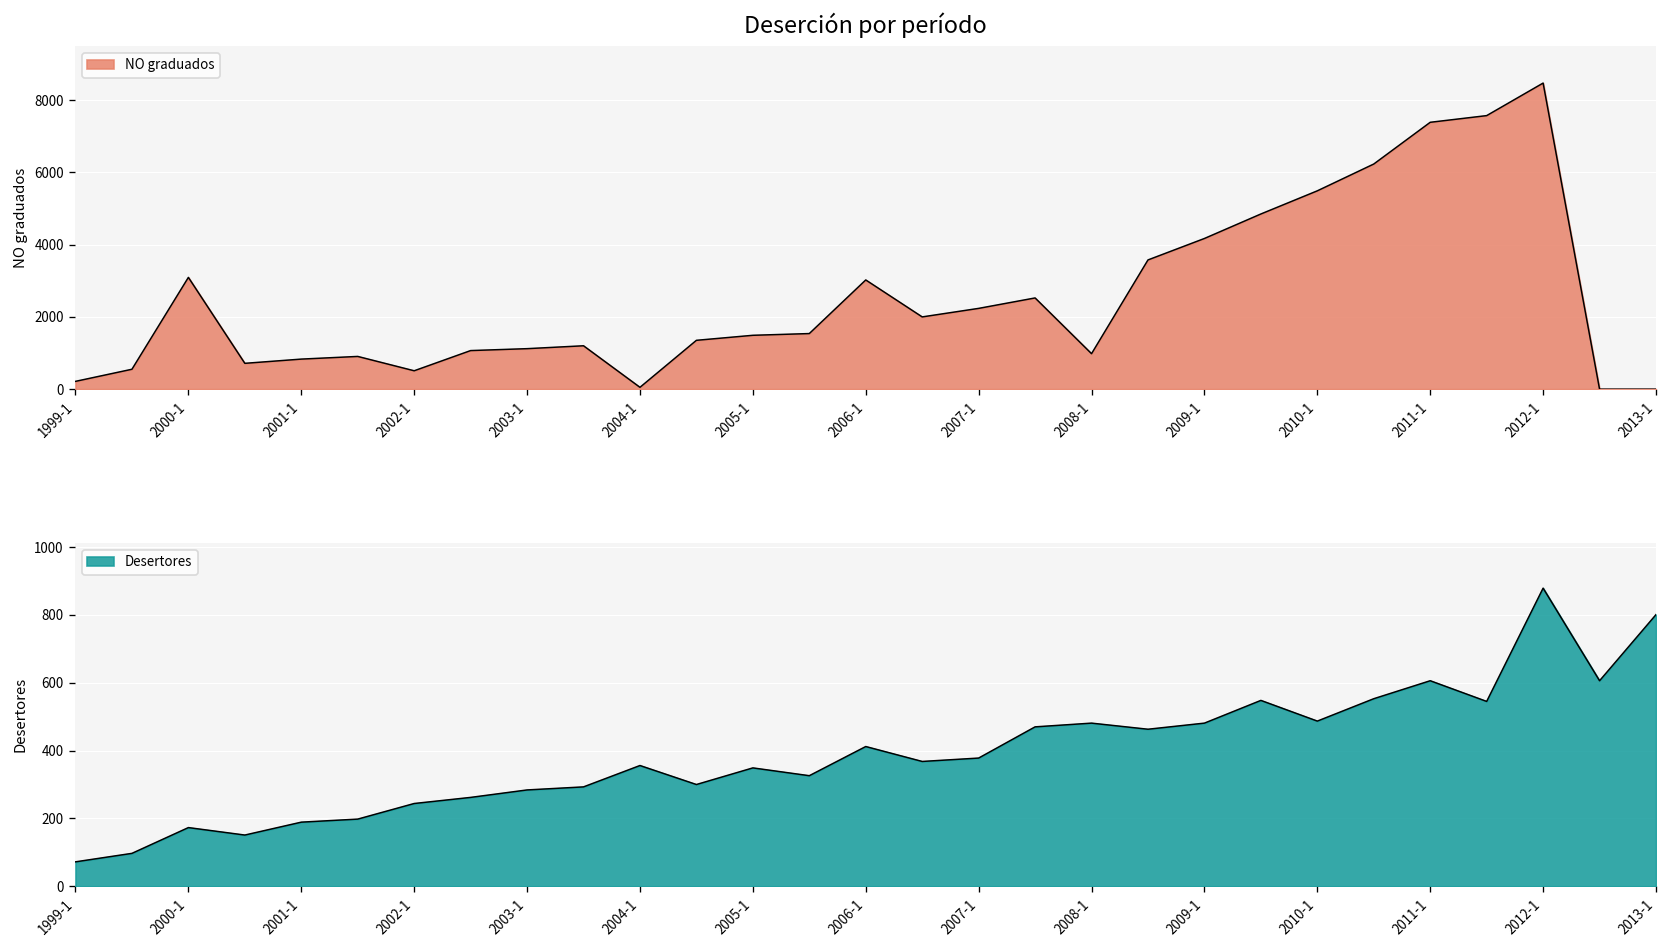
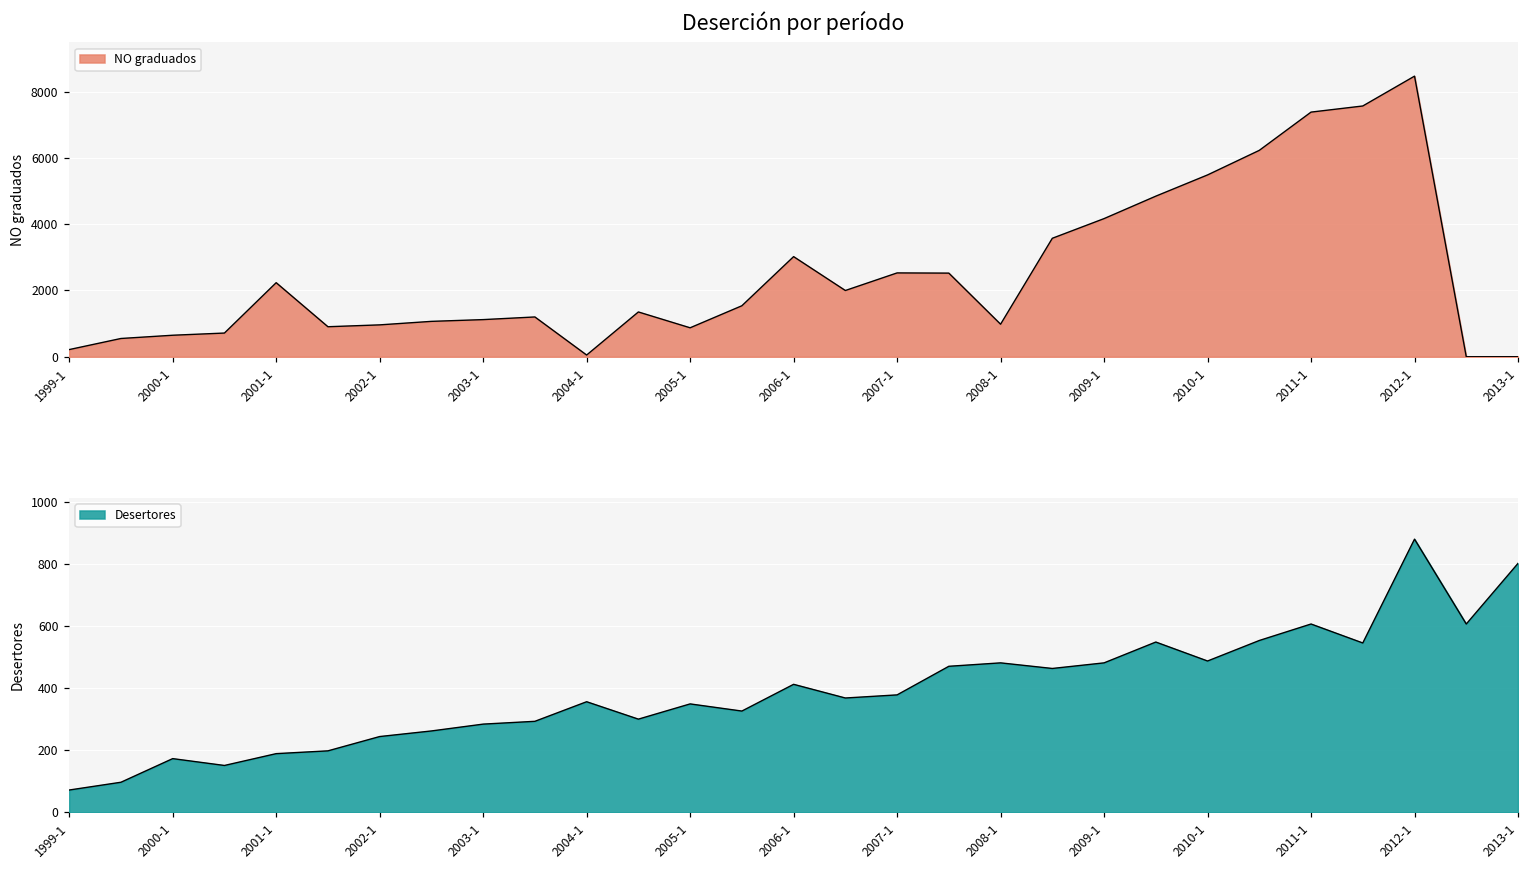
  {
    "Deserción por período": {
      "1999-1": 200,
-     "2000-1": 3100,
-     "2001-1": 800,
-     "2002-1": 500,
+     "2000-1": 600,
+     "2001-1": 2200,
+     "2002-1": 1000,
      "2003-1": 1100,
      "2004-1": 100,
-     "2005-1": 1500,
+     "2005-1": 900,
      "2006-1": 3000,
-     "2007-1": 2200,
+     "2007-1": 2500,
      "2008-1": 1000,
      "2009-1": 4200,
      "2010-1": 5500,
      "2011-1": 7400,
      "2012-1": 8500,
      "2013-1": 0
    }
  }
